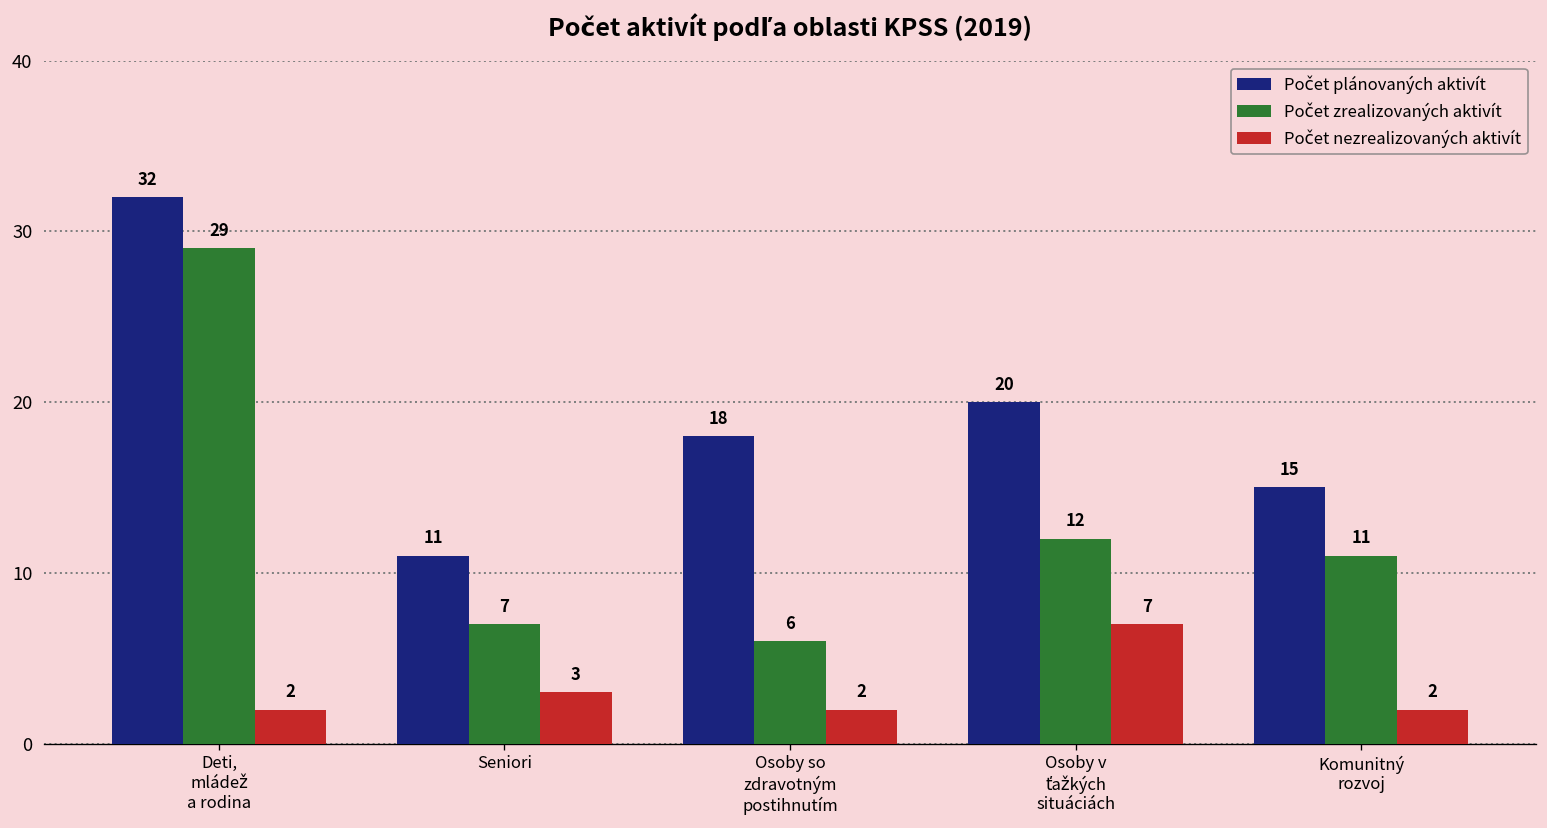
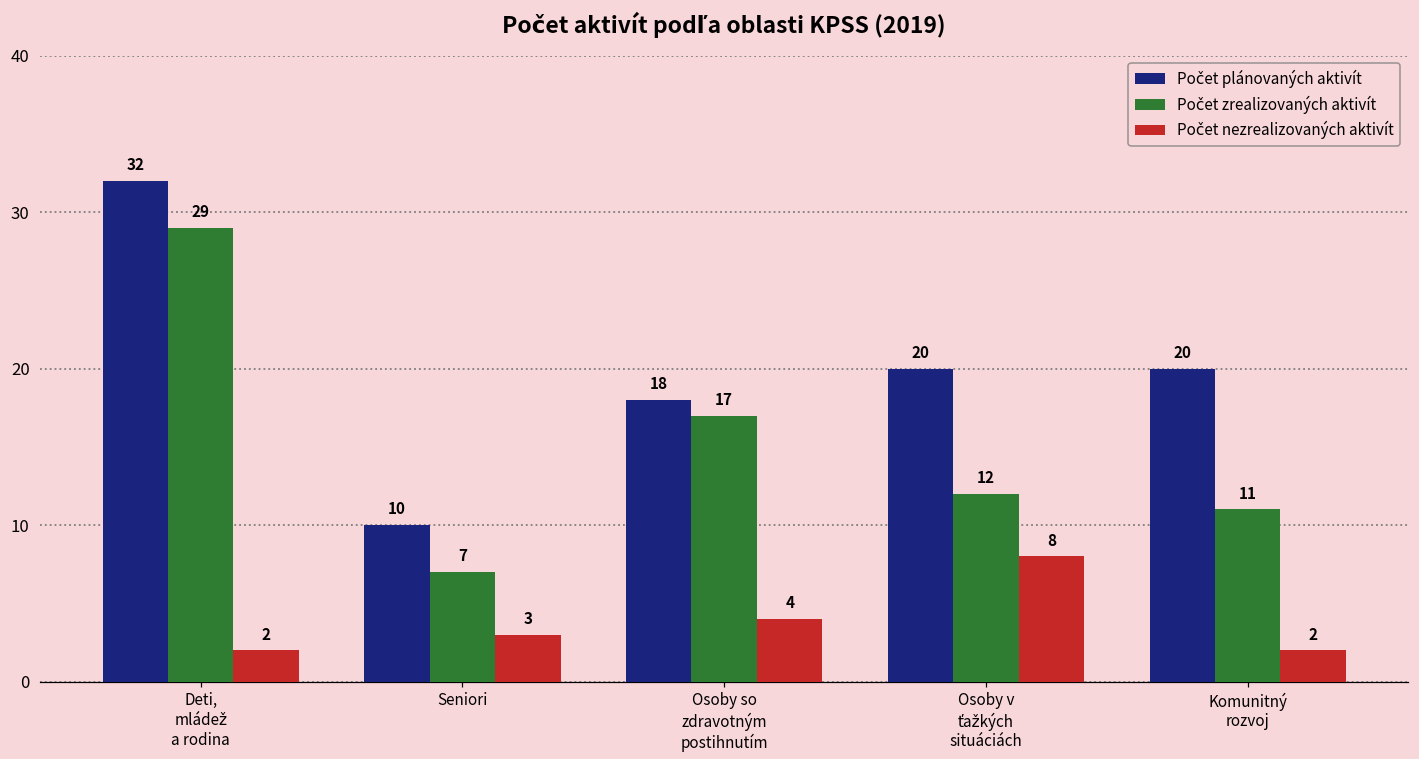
  {
    "Počet plánovaných aktivít": {
      "Deti, mládež a rodina": 32,
-     "Seniori": 11,
+     "Seniori": 10,
      "Osoby so zdravotným postihnutím": 18,
      "Osoby v ťažkých situáciách": 20,
-     "Komunitný rozvoj": 15
+     "Komunitný rozvoj": 20
    },
    "Počet zrealizovaných aktivít": {
      "Deti, mládež a rodina": 29,
      "Seniori": 7,
-     "Osoby so zdravotným postihnutím": 6,
+     "Osoby so zdravotným postihnutím": 17,
      "Osoby v ťažkých situáciách": 12,
      "Komunitný rozvoj": 11
    },
    "Počet nezrealizovaných aktivít": {
      "Deti, mládež a rodina": 2,
      "Seniori": 3,
-     "Osoby so zdravotným postihnutím": 2,
-     "Osoby v ťažkých situáciách": 7,
+     "Osoby so zdravotným postihnutím": 4,
+     "Osoby v ťažkých situáciách": 8,
      "Komunitný rozvoj": 2
    }
  }
